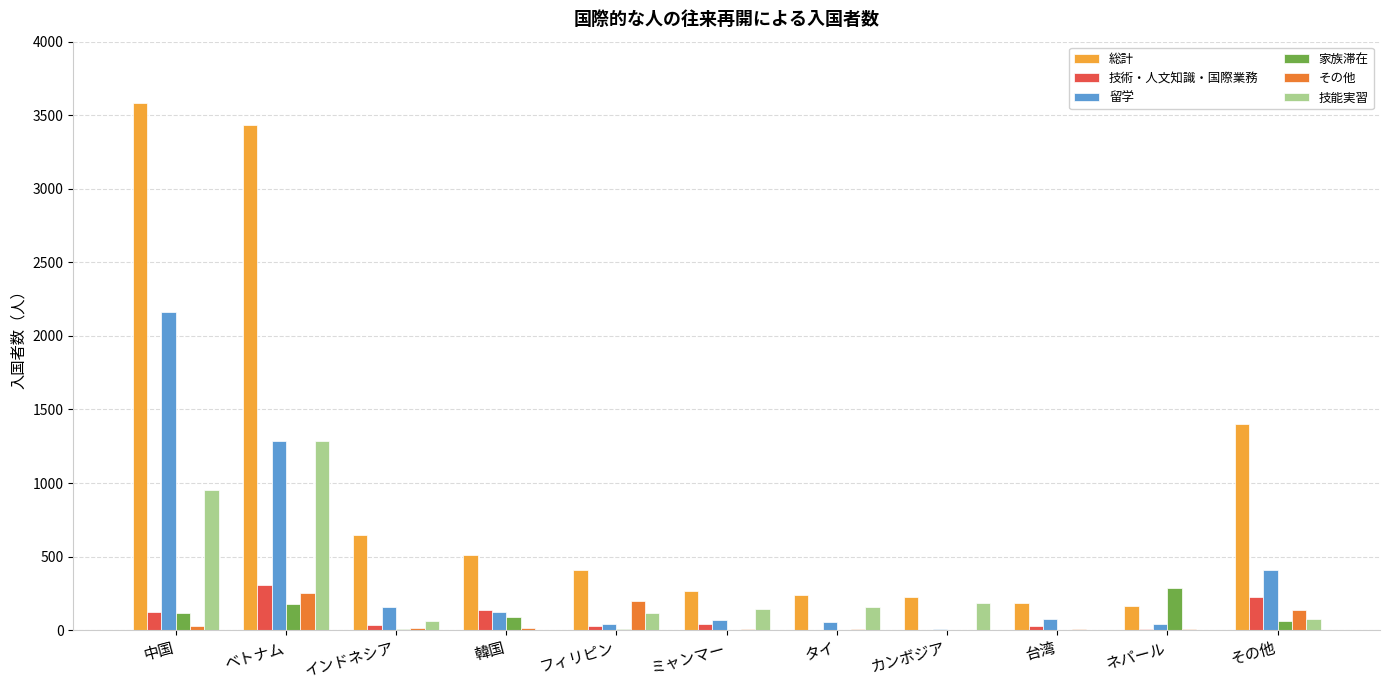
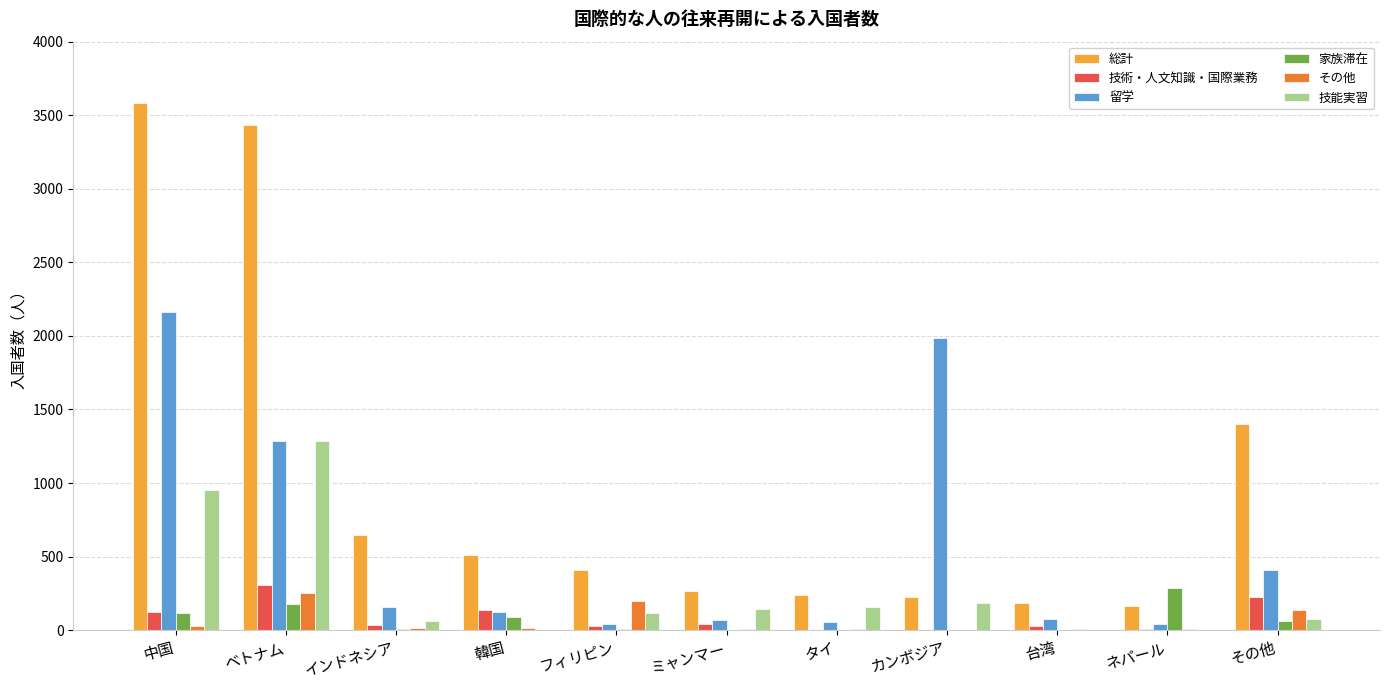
  {
    "留学": {
      "中国": 2160,
      "ベトナム": 1290,
      "インドネシア": 160,
      "韓国": 120,
      "フィリピン": 40,
      "ミャンマー": 70,
      "タイ": 60,
-     "カンボジア": 10,
+     "カンボジア": 1990,
      "台湾": 80,
      "ネパール": 40,
      "その他": 410
    },
    "家族滞在": {
      "中国": 120,
      "ベトナム": 180,
      "韓国": 90,
      "カンボジア": 0,
      "ネパール": 280,
      "その他": 60
    },
    "技能実習": {
      "中国": 960,
      "ベトナム": 1290,
      "インドネシア": 60,
      "韓国": 0,
      "フィリピン": 120,
      "ミャンマー": 150,
      "タイ": 160,
      "カンボジア": 190,
      "台湾": 0,
      "ネパール": 0,
      "その他": 70
    }
  }
